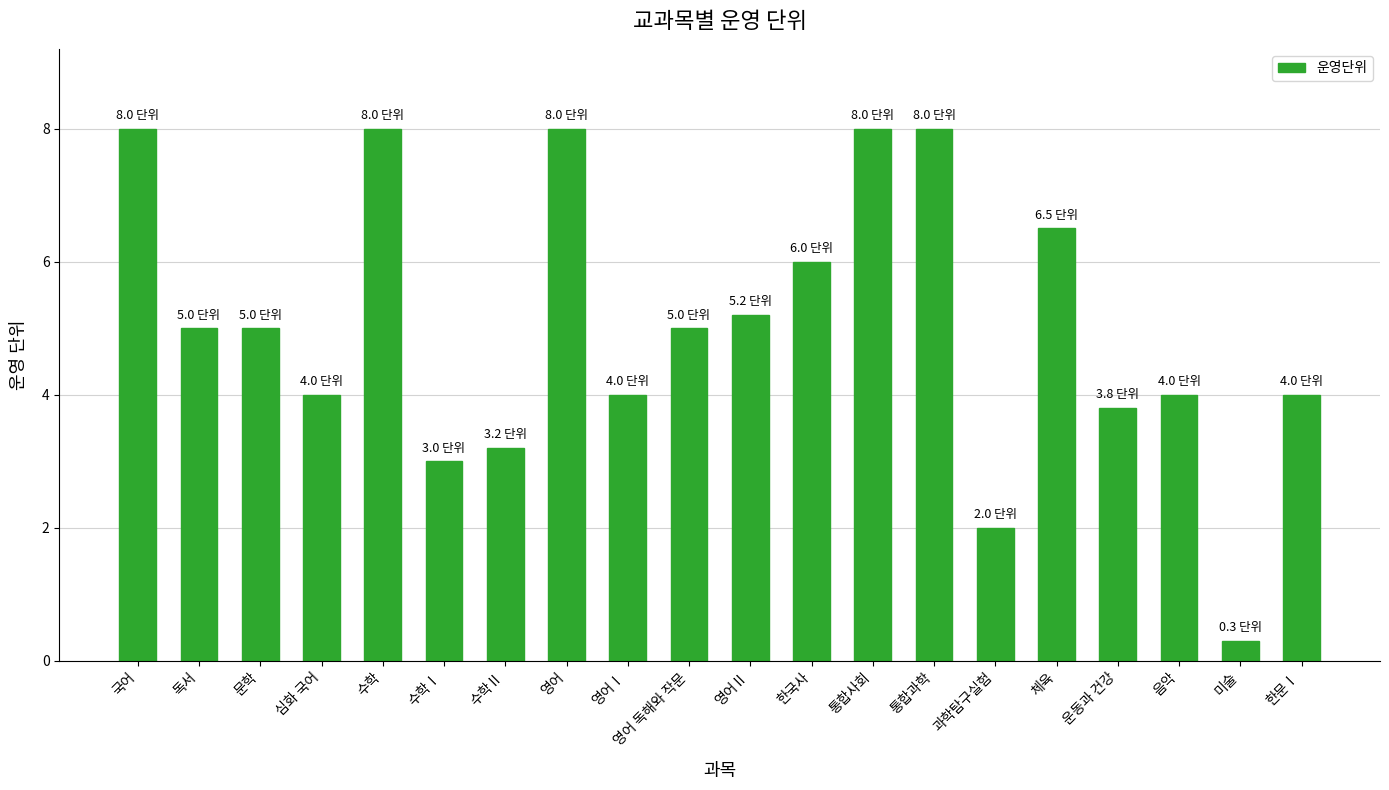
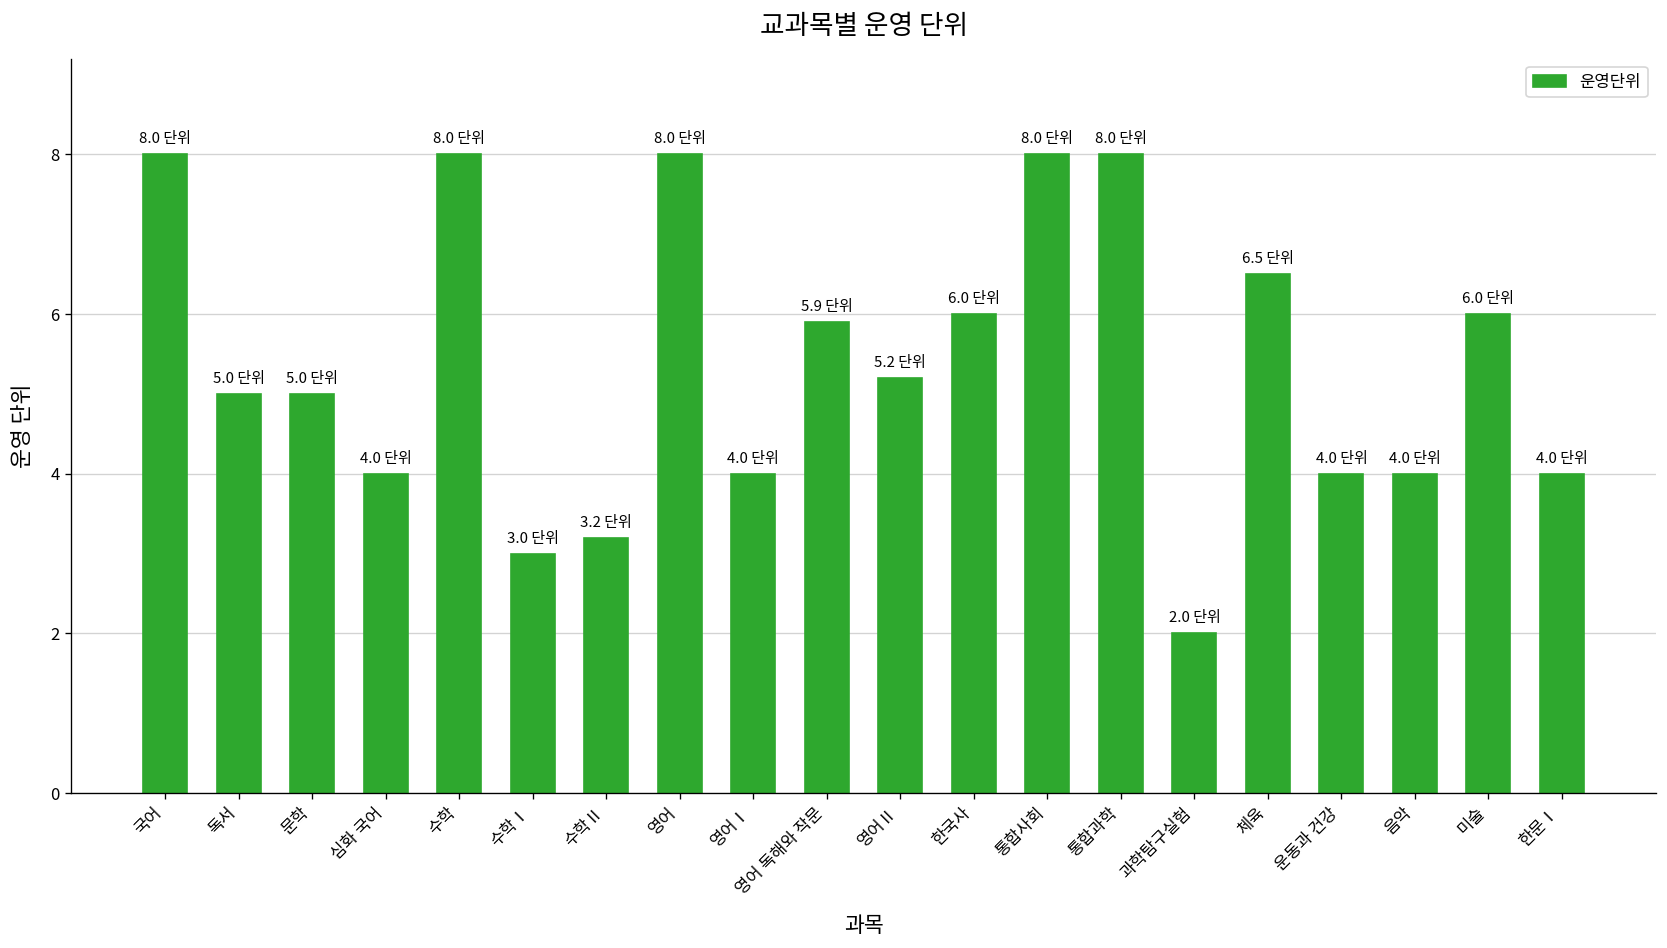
  {
    "국어": 8.0,
    "독서": 5.0,
    "문학": 5.0,
    "심화 국어": 4.0,
    "수학": 8.0,
    "수학Ⅰ": 3.0,
    "수학Ⅱ": 3.2,
    "영어": 8.0,
    "영어Ⅰ": 4.0,
-   "영어 독해와 작문": 5.0,
+   "영어 독해와 작문": 5.9,
    "영어Ⅱ": 5.2,
    "한국사": 6.0,
    "통합사회": 8.0,
    "통합과학": 8.0,
    "과학탐구실험": 2.0,
    "체육": 6.5,
-   "운동과 건강": 3.8,
+   "운동과 건강": 4.0,
    "음악": 4.0,
-   "미술": 0.3,
+   "미술": 6.0,
    "한문Ⅰ": 4.0
  }
